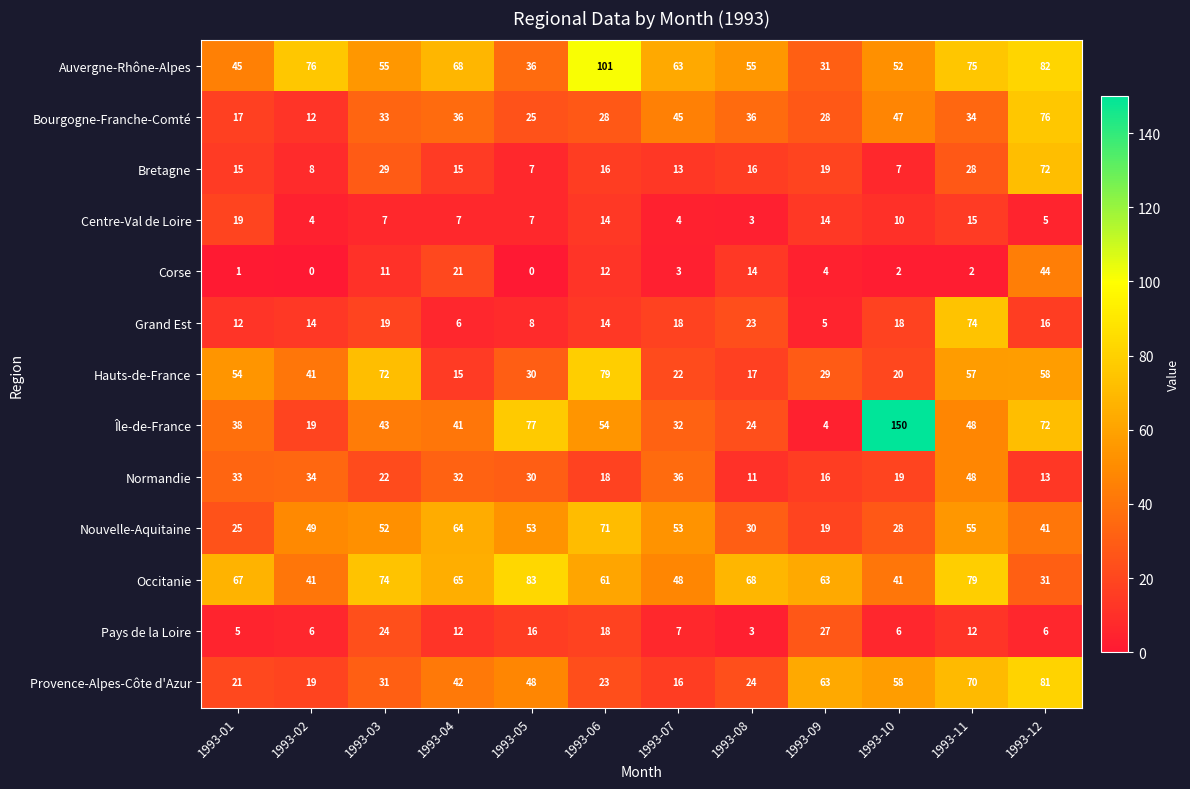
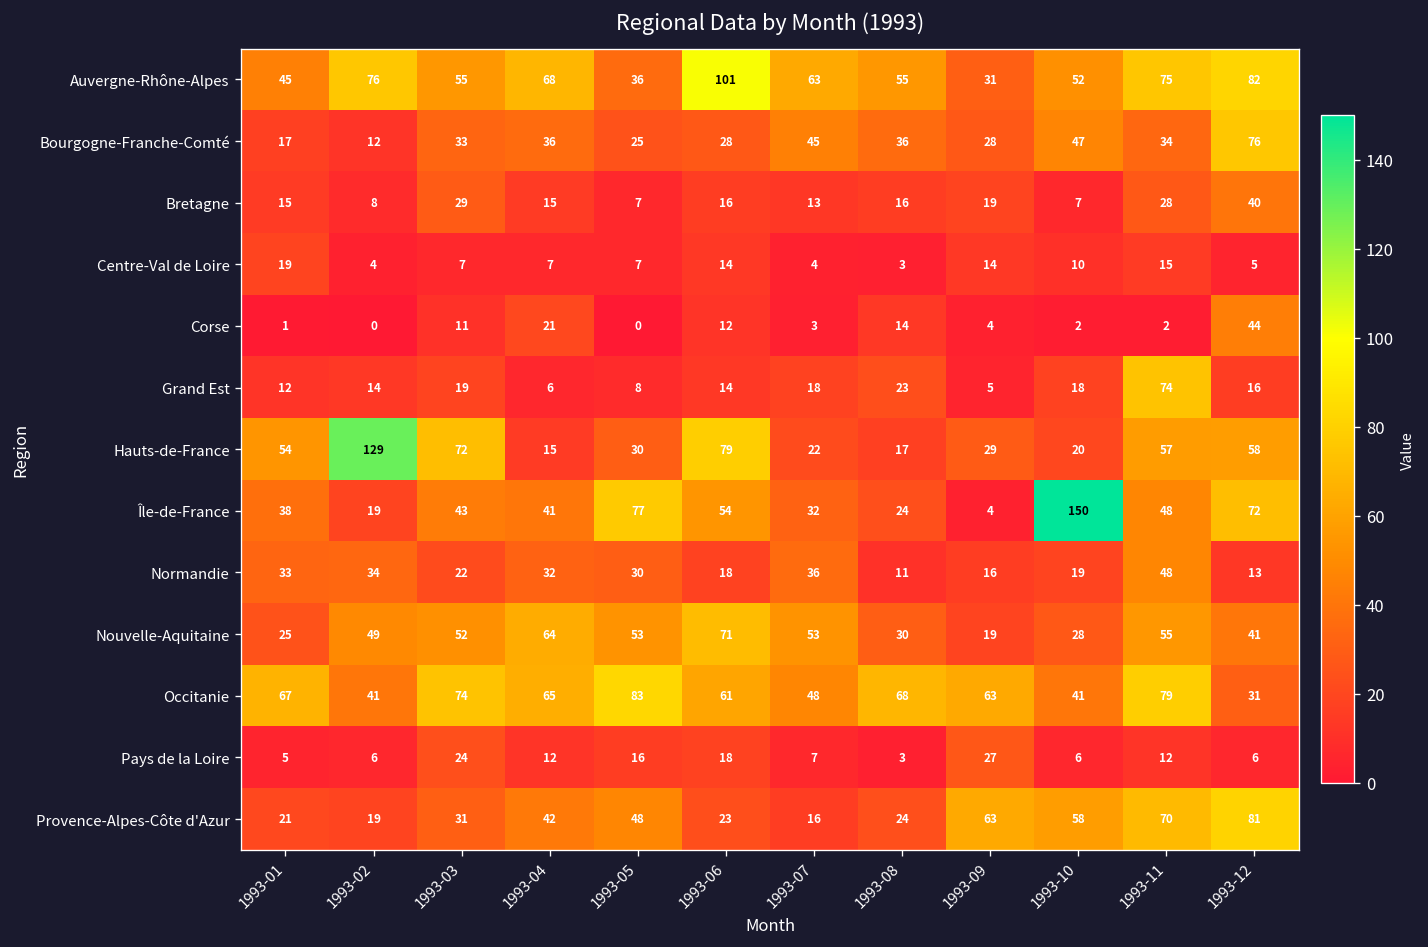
  {
    "Auvergne-Rhône-Alpes": {
      "1993-01": 45,
      "1993-02": 76,
      "1993-03": 55,
      "1993-04": 68,
      "1993-05": 36,
      "1993-06": 101,
      "1993-07": 63,
      "1993-08": 55,
      "1993-09": 31,
      "1993-10": 52,
      "1993-11": 75,
      "1993-12": 82
    },
    "Bourgogne-Franche-Comté": {
      "1993-01": 17,
      "1993-02": 12,
      "1993-03": 33,
      "1993-04": 36,
      "1993-05": 25,
      "1993-06": 28,
      "1993-07": 45,
      "1993-08": 36,
      "1993-09": 28,
      "1993-10": 47,
      "1993-11": 34,
      "1993-12": 76
    },
    "Bretagne": {
      "1993-01": 15,
      "1993-02": 8,
      "1993-03": 29,
      "1993-04": 15,
      "1993-05": 7,
      "1993-06": 16,
      "1993-07": 13,
      "1993-08": 16,
      "1993-09": 19,
      "1993-10": 7,
      "1993-11": 28,
-     "1993-12": 72
+     "1993-12": 40
    },
    "Centre-Val de Loire": {
      "1993-01": 19,
      "1993-02": 4,
      "1993-03": 7,
      "1993-04": 7,
      "1993-05": 7,
      "1993-06": 14,
      "1993-07": 4,
      "1993-08": 3,
      "1993-09": 14,
      "1993-10": 10,
      "1993-11": 15,
      "1993-12": 5
    },
    "Corse": {
      "1993-01": 1,
      "1993-02": 0,
      "1993-03": 11,
      "1993-04": 21,
      "1993-05": 0,
      "1993-06": 12,
      "1993-07": 3,
      "1993-08": 14,
      "1993-09": 4,
      "1993-10": 2,
      "1993-11": 2,
      "1993-12": 44
    },
    "Grand Est": {
      "1993-01": 12,
      "1993-02": 14,
      "1993-03": 19,
      "1993-04": 6,
      "1993-05": 8,
      "1993-06": 14,
      "1993-07": 18,
      "1993-08": 23,
      "1993-09": 5,
      "1993-10": 18,
      "1993-11": 74,
      "1993-12": 16
    },
    "Hauts-de-France": {
      "1993-01": 54,
-     "1993-02": 41,
+     "1993-02": 129,
      "1993-03": 72,
      "1993-04": 15,
      "1993-05": 30,
      "1993-06": 79,
      "1993-07": 22,
      "1993-08": 17,
      "1993-09": 29,
      "1993-10": 20,
      "1993-11": 57,
      "1993-12": 58
    },
    "Île-de-France": {
      "1993-01": 38,
      "1993-02": 19,
      "1993-03": 43,
      "1993-04": 41,
      "1993-05": 77,
      "1993-06": 54,
      "1993-07": 32,
      "1993-08": 24,
      "1993-09": 4,
      "1993-10": 150,
      "1993-11": 48,
      "1993-12": 72
    },
    "Normandie": {
      "1993-01": 33,
      "1993-02": 34,
      "1993-03": 22,
      "1993-04": 32,
      "1993-05": 30,
      "1993-06": 18,
      "1993-07": 36,
      "1993-08": 11,
      "1993-09": 16,
      "1993-10": 19,
      "1993-11": 48,
      "1993-12": 13
    },
    "Nouvelle-Aquitaine": {
      "1993-01": 25,
      "1993-02": 49,
      "1993-03": 52,
      "1993-04": 64,
      "1993-05": 53,
      "1993-06": 71,
      "1993-07": 53,
      "1993-08": 30,
      "1993-09": 19,
      "1993-10": 28,
      "1993-11": 55,
      "1993-12": 41
    },
    "Occitanie": {
      "1993-01": 67,
      "1993-02": 41,
      "1993-03": 74,
      "1993-04": 65,
      "1993-05": 83,
      "1993-06": 61,
      "1993-07": 48,
      "1993-08": 68,
      "1993-09": 63,
      "1993-10": 41,
      "1993-11": 79,
      "1993-12": 31
    },
    "Pays de la Loire": {
      "1993-01": 5,
      "1993-02": 6,
      "1993-03": 24,
      "1993-04": 12,
      "1993-05": 16,
      "1993-06": 18,
      "1993-07": 7,
      "1993-08": 3,
      "1993-09": 27,
      "1993-10": 6,
      "1993-11": 12,
      "1993-12": 6
    },
    "Provence-Alpes-Côte d'Azur": {
      "1993-01": 21,
      "1993-02": 19,
      "1993-03": 31,
      "1993-04": 42,
      "1993-05": 48,
      "1993-06": 23,
      "1993-07": 16,
      "1993-08": 24,
      "1993-09": 63,
      "1993-10": 58,
      "1993-11": 70,
      "1993-12": 81
    }
  }
